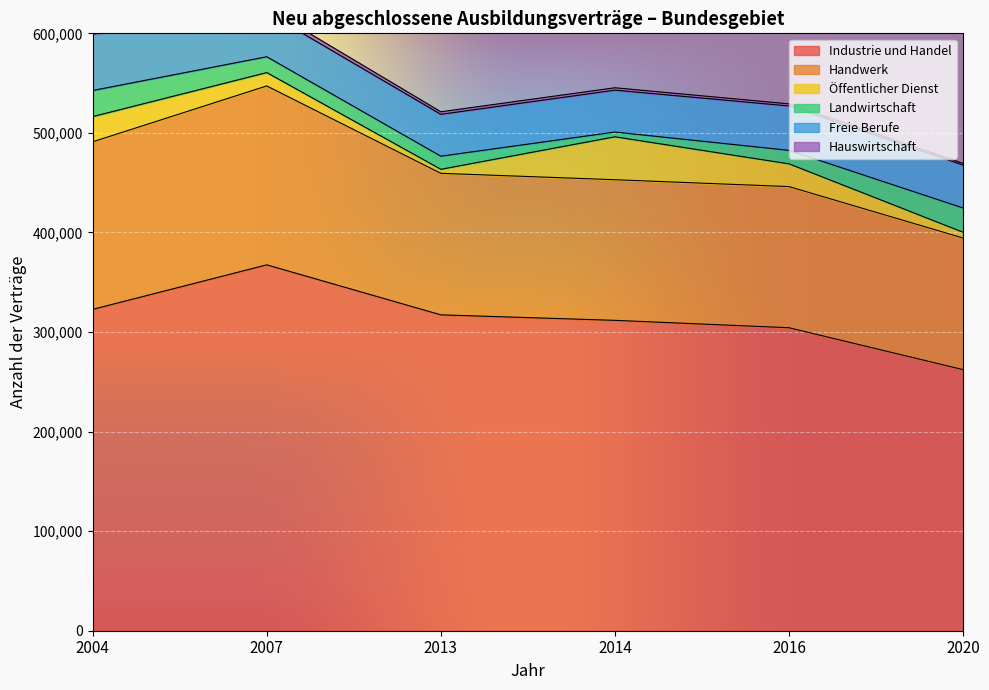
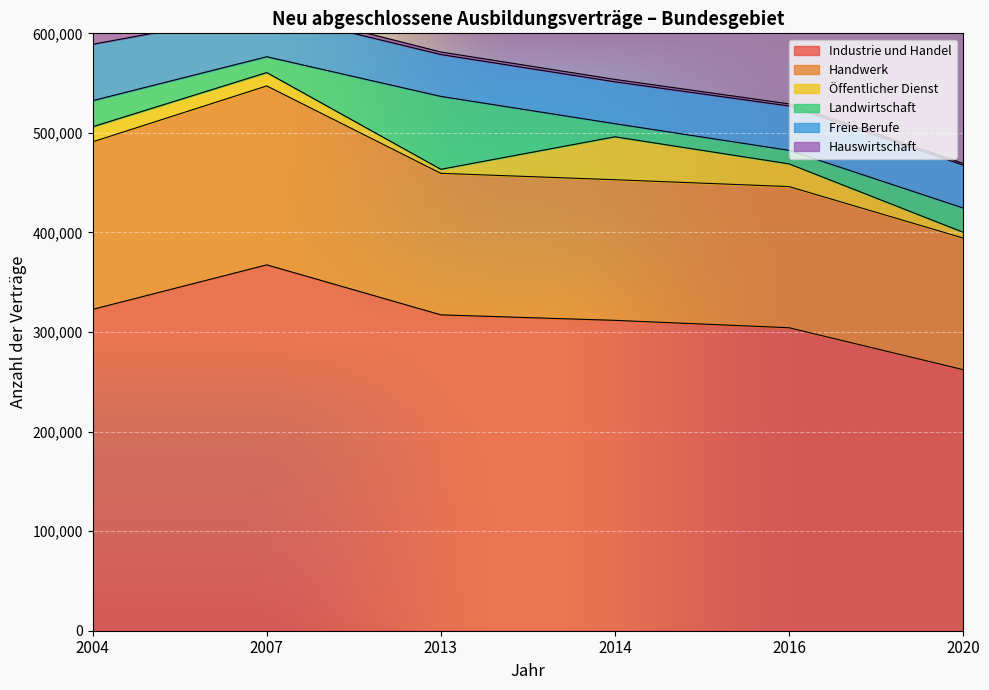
  {
    "Öffentlicher Dienst": {
-     "2004": "30,000",
+     "2004": "20,000",
      "2007": "10,000",
      "2013": "0",
      "2014": "40,000",
      "2016": "20,000",
      "2020": "10,000"
    },
    "Landwirtschaft": {
      "2004": "30,000",
      "2007": "20,000",
-     "2013": "10,000",
-     "2014": "0",
+     "2013": "70,000",
+     "2014": "10,000",
      "2016": "10,000",
      "2020": "20,000"
    },
    "Freie Berufe": {
      "2004": "60,000"
    }
  }
